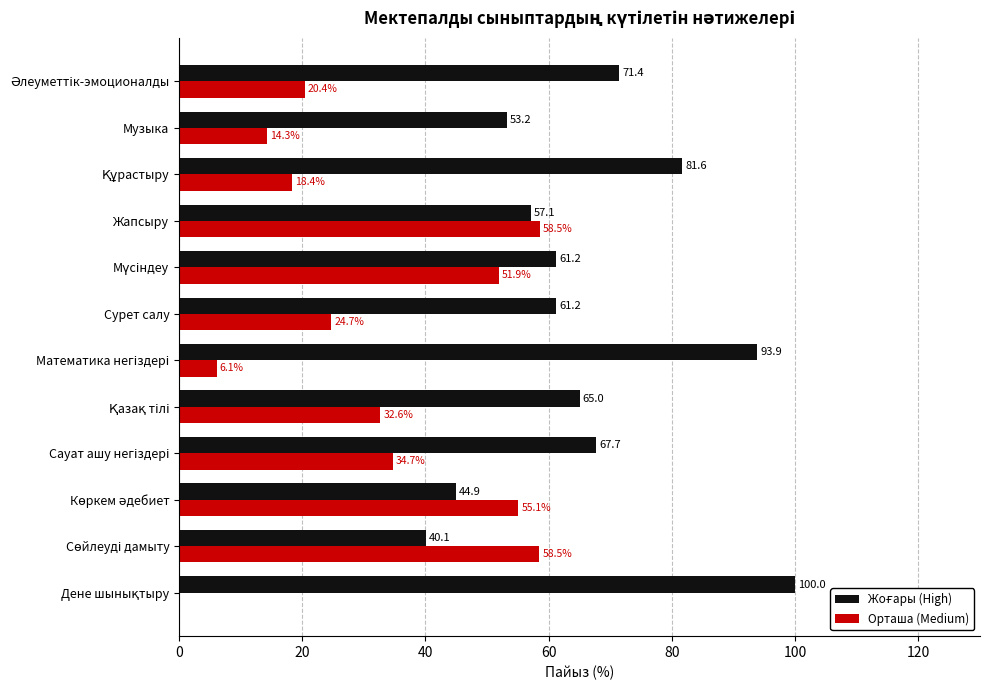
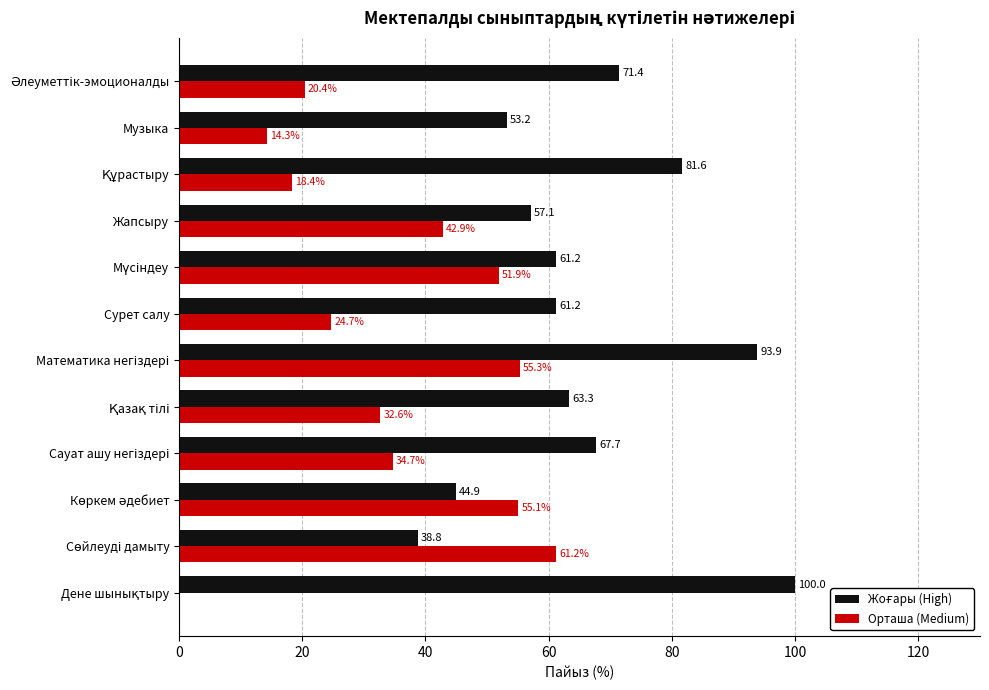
  {
    "Жоғары (High)": {
      "Әлеуметтік-эмоционалды": "71.4",
      "Музыка": "53.2",
      "Құрастыру": "81.6",
      "Жапсыру": "57.1",
      "Мүсіндеу": "61.2",
      "Сурет салу": "61.2",
      "Математика негіздері": "93.9",
-     "Қазақ тілі": "65.0",
+     "Қазақ тілі": "63.3",
      "Сауат ашу негіздері": "67.7",
      "Көркем әдебиет": "44.9",
-     "Сөйлеуді дамыту": "40.1",
+     "Сөйлеуді дамыту": "38.8",
      "Дене шынықтыру": "100.0"
    },
    "Орташа (Medium)": {
      "Әлеуметтік-эмоционалды": "20.4%",
      "Музыка": "14.3%",
      "Құрастыру": "18.4%",
-     "Жапсыру": "58.5%",
+     "Жапсыру": "42.9%",
      "Мүсіндеу": "51.9%",
      "Сурет салу": "24.7%",
-     "Математика негіздері": "6.1%",
+     "Математика негіздері": "55.3%",
      "Қазақ тілі": "32.6%",
      "Сауат ашу негіздері": "34.7%",
      "Көркем әдебиет": "55.1%",
-     "Сөйлеуді дамыту": "58.5%"
+     "Сөйлеуді дамыту": "61.2%"
    }
  }
